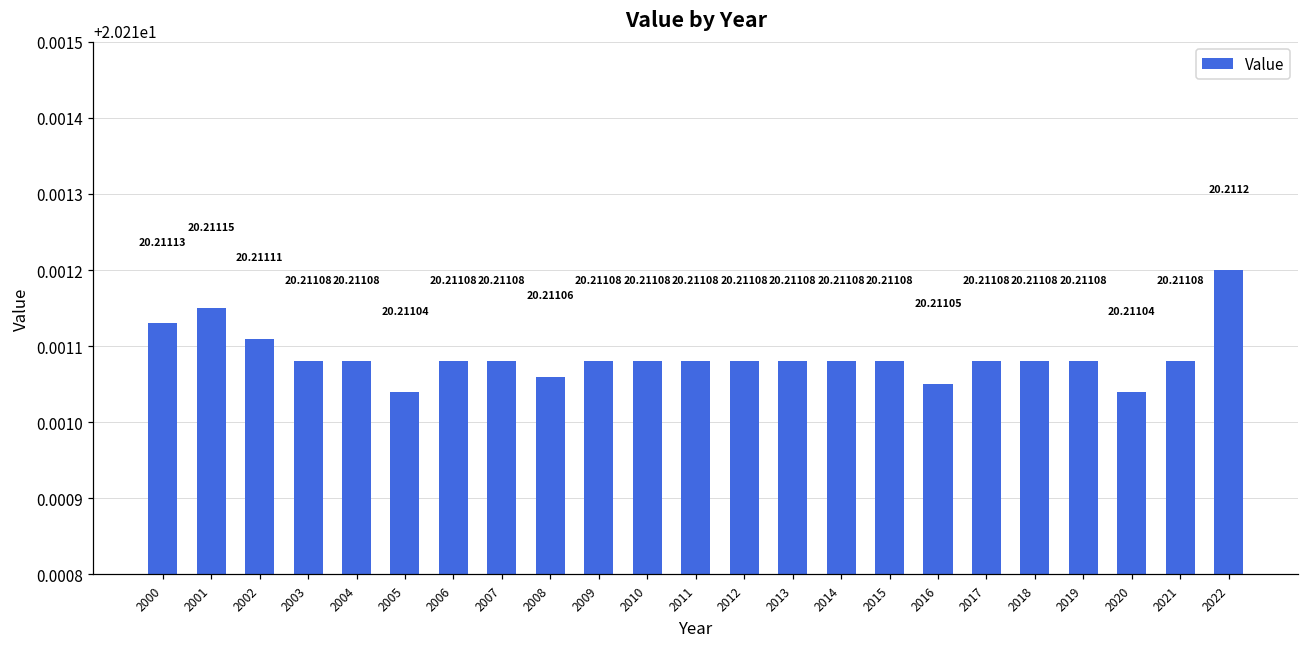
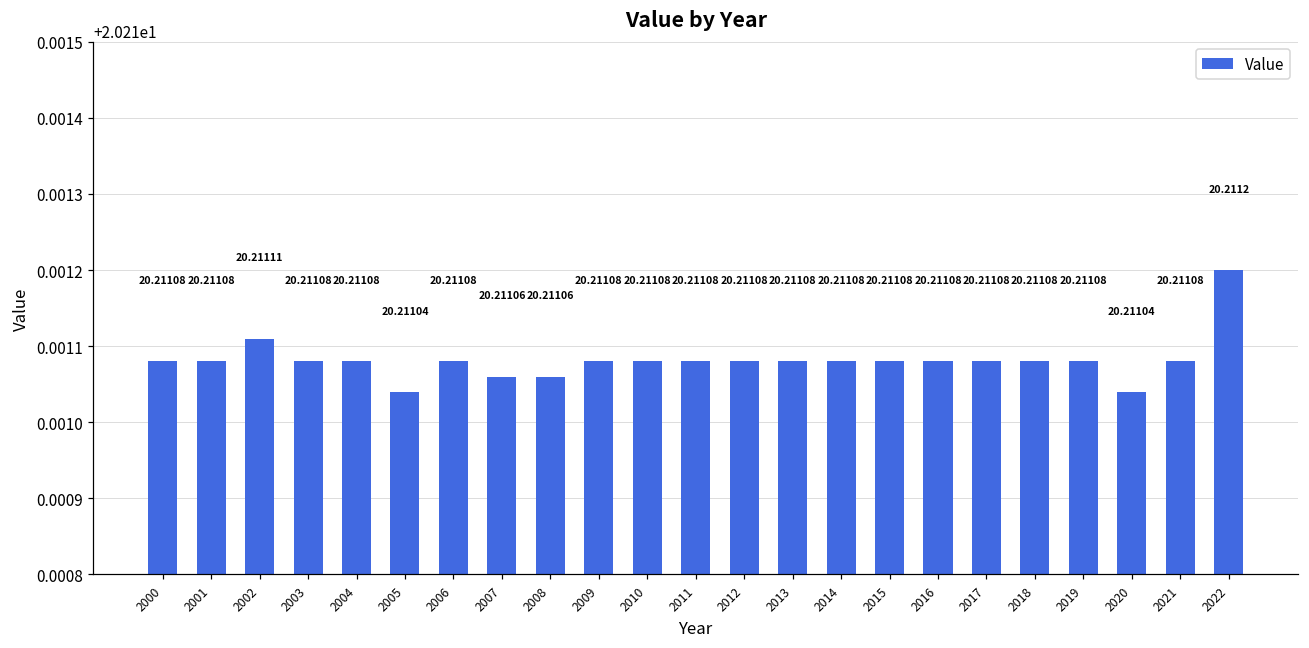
  {
-   "2000": 20.21113,
-   "2001": 20.21115,
-   "2007": 20.21108,
-   "2016": 20.21105
+   "2000": 20.21108,
+   "2001": 20.21108,
+   "2007": 20.21106,
+   "2016": 20.21108
  }
